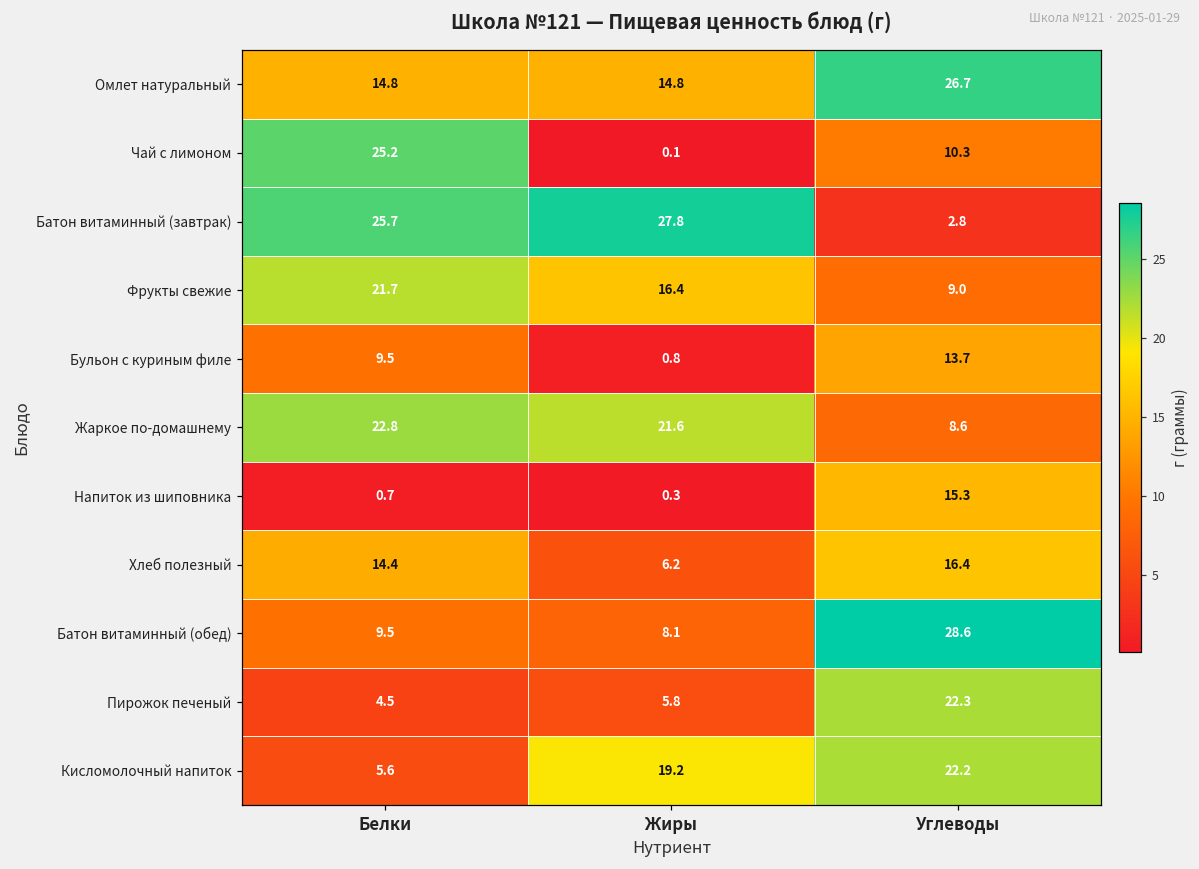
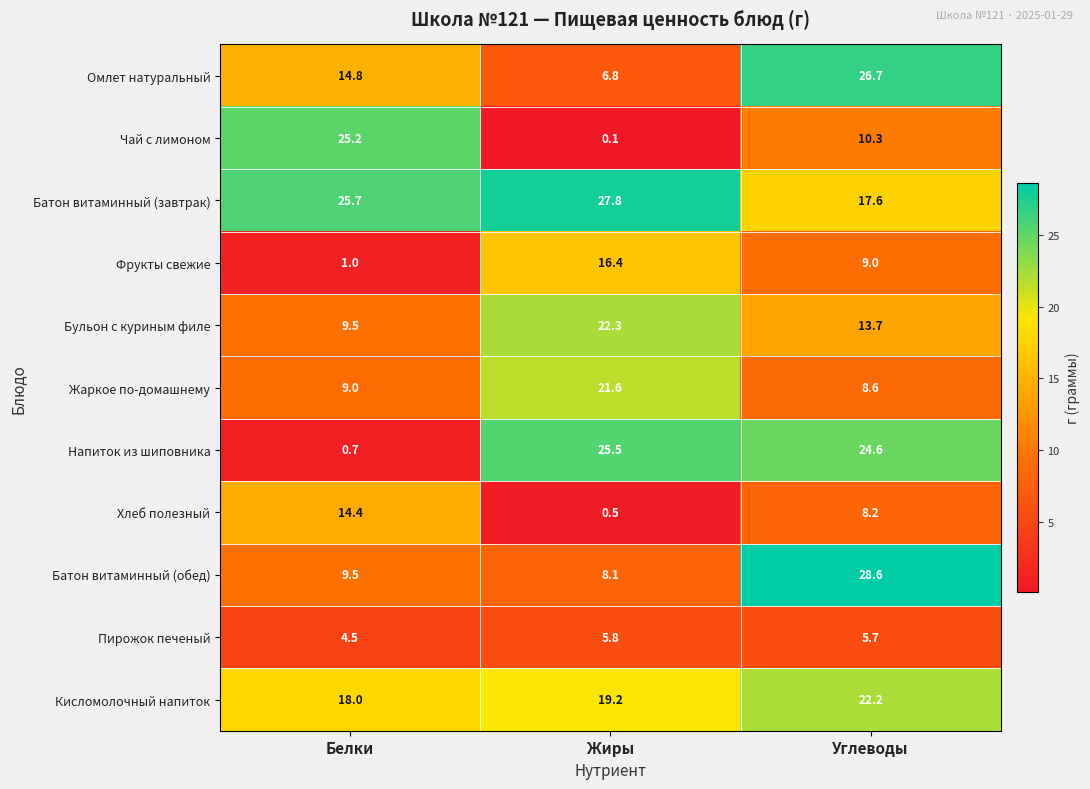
  {
    "Омлет натуральный": {
      "Белки": 14.8,
-     "Жиры": 14.8,
+     "Жиры": 6.8,
      "Углеводы": 26.7
    },
    "Чай с лимоном": {
      "Белки": 25.2,
      "Жиры": 0.1,
      "Углеводы": 10.3
    },
    "Батон витаминный (завтрак)": {
      "Белки": 25.7,
      "Жиры": 27.8,
-     "Углеводы": 2.8
+     "Углеводы": 17.6
    },
    "Фрукты свежие": {
-     "Белки": 21.7,
+     "Белки": 1.0,
      "Жиры": 16.4,
      "Углеводы": 9.0
    },
    "Бульон с куриным филе": {
      "Белки": 9.5,
-     "Жиры": 0.8,
+     "Жиры": 22.3,
      "Углеводы": 13.7
    },
    "Жаркое по-домашнему": {
-     "Белки": 22.8,
+     "Белки": 9.0,
      "Жиры": 21.6,
      "Углеводы": 8.6
    },
    "Напиток из шиповника": {
      "Белки": 0.7,
-     "Жиры": 0.3,
-     "Углеводы": 15.3
+     "Жиры": 25.5,
+     "Углеводы": 24.6
    },
    "Хлеб полезный": {
      "Белки": 14.4,
-     "Жиры": 6.2,
-     "Углеводы": 16.4
+     "Жиры": 0.5,
+     "Углеводы": 8.2
    },
    "Батон витаминный (обед)": {
      "Белки": 9.5,
      "Жиры": 8.1,
      "Углеводы": 28.6
    },
    "Пирожок печеный": {
      "Белки": 4.5,
      "Жиры": 5.8,
-     "Углеводы": 22.3
+     "Углеводы": 5.7
    },
    "Кисломолочный напиток": {
-     "Белки": 5.6,
+     "Белки": 18.0,
      "Жиры": 19.2,
      "Углеводы": 22.2
    }
  }
